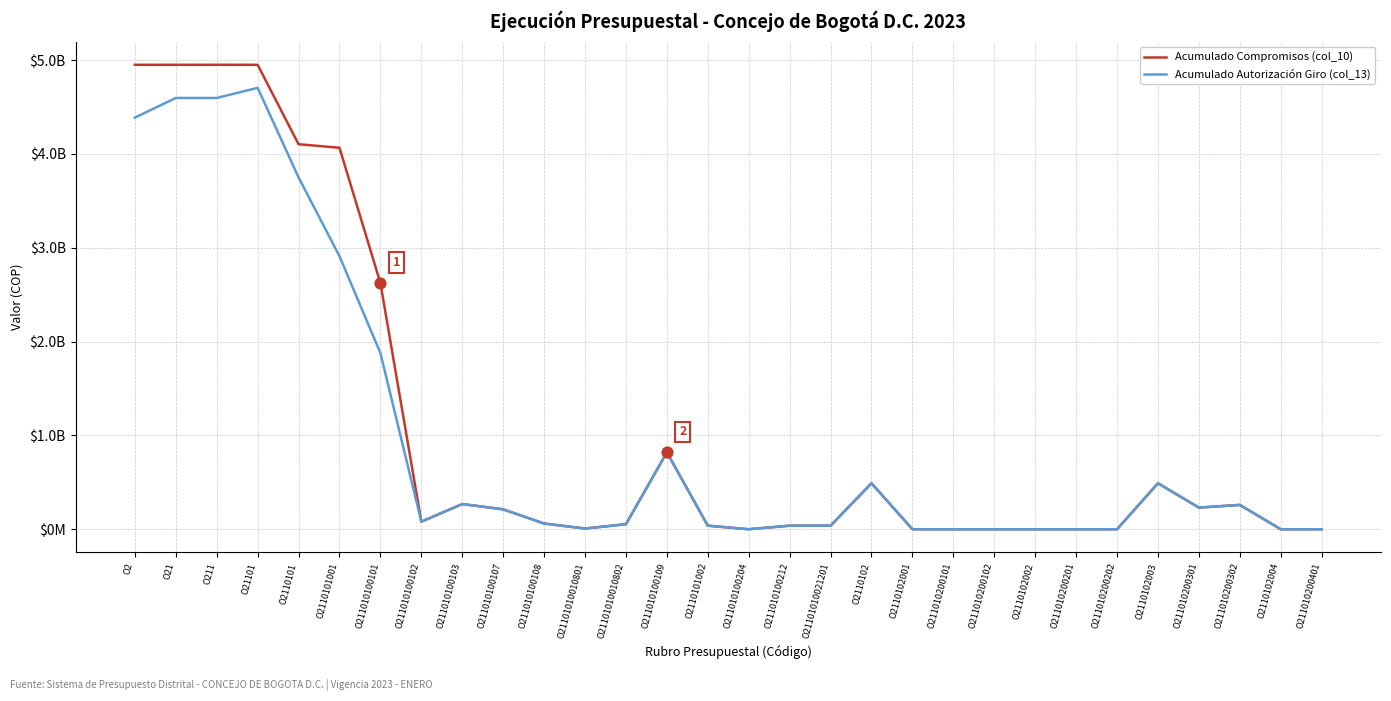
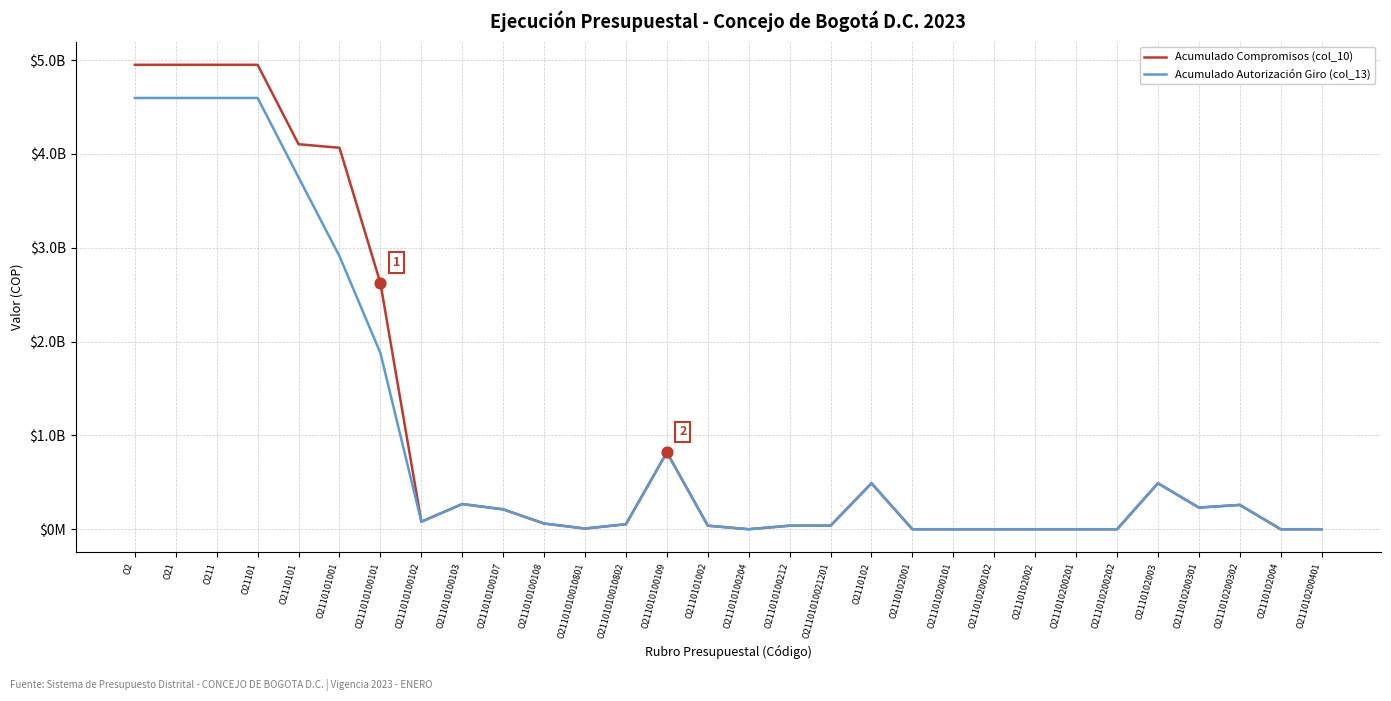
  {
    "Acumulado Autorización Giro (col_13)": {
-     "O2": "$4400000000",
+     "O2": "$4600000000",
      "O21": "$4600000000",
      "O211": "$4600000000",
-     "O21101": "$4700000000",
+     "O21101": "$4600000000",
      "O2110101": "$3700000000",
      "O2110101001": "$2900000000",
      "O211010100101": "$1900000000"
    }
  }
